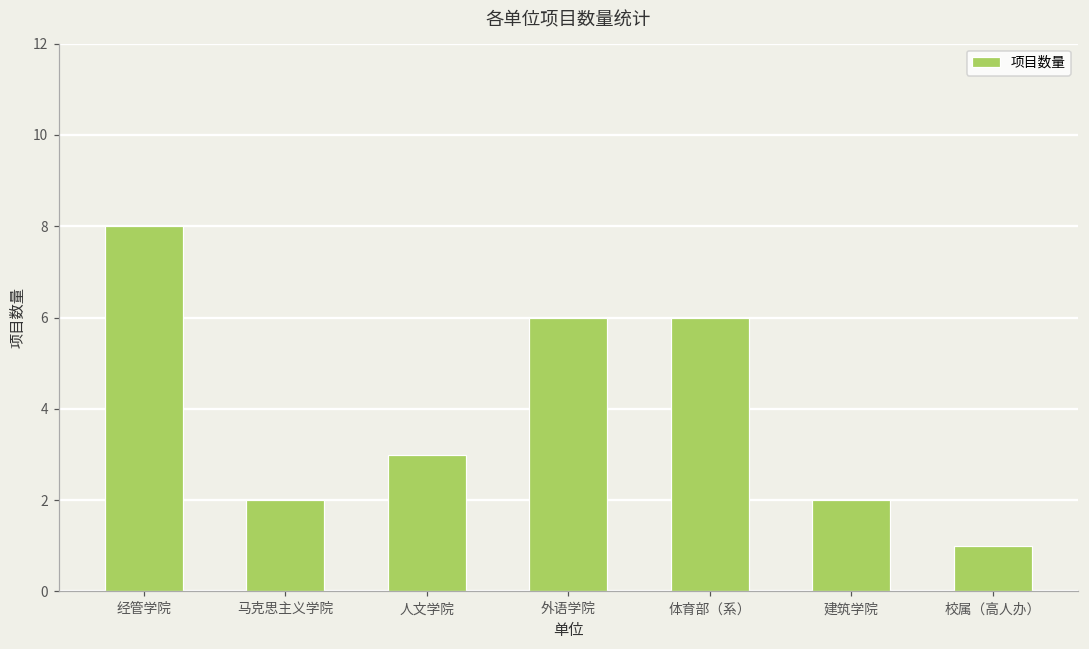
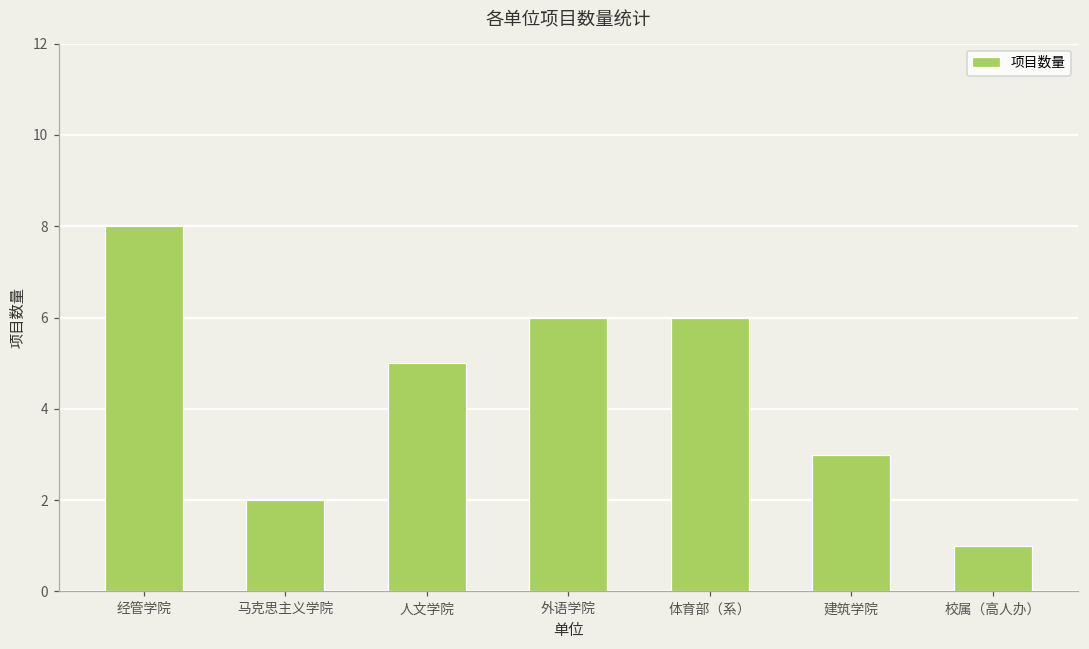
  {
    "经管学院": 8,
    "马克思主义学院": 2,
-   "人文学院": 3,
+   "人文学院": 5,
    "外语学院": 6,
    "体育部（系）": 6,
-   "建筑学院": 2,
+   "建筑学院": 3,
    "校属（高人办）": 1
  }
